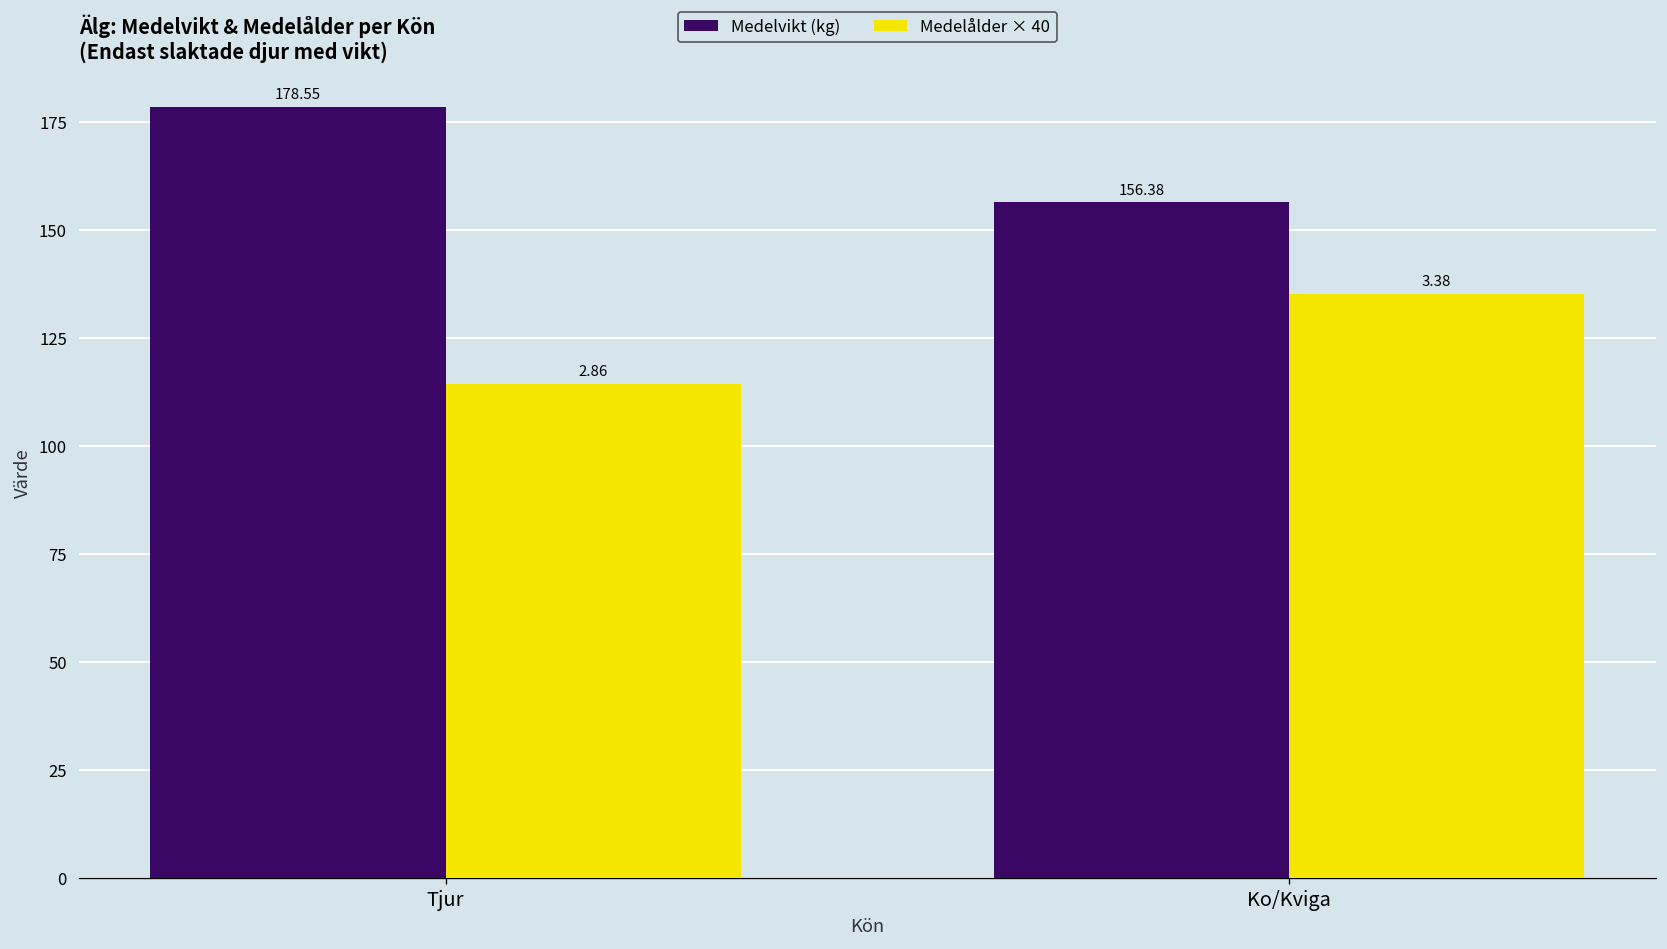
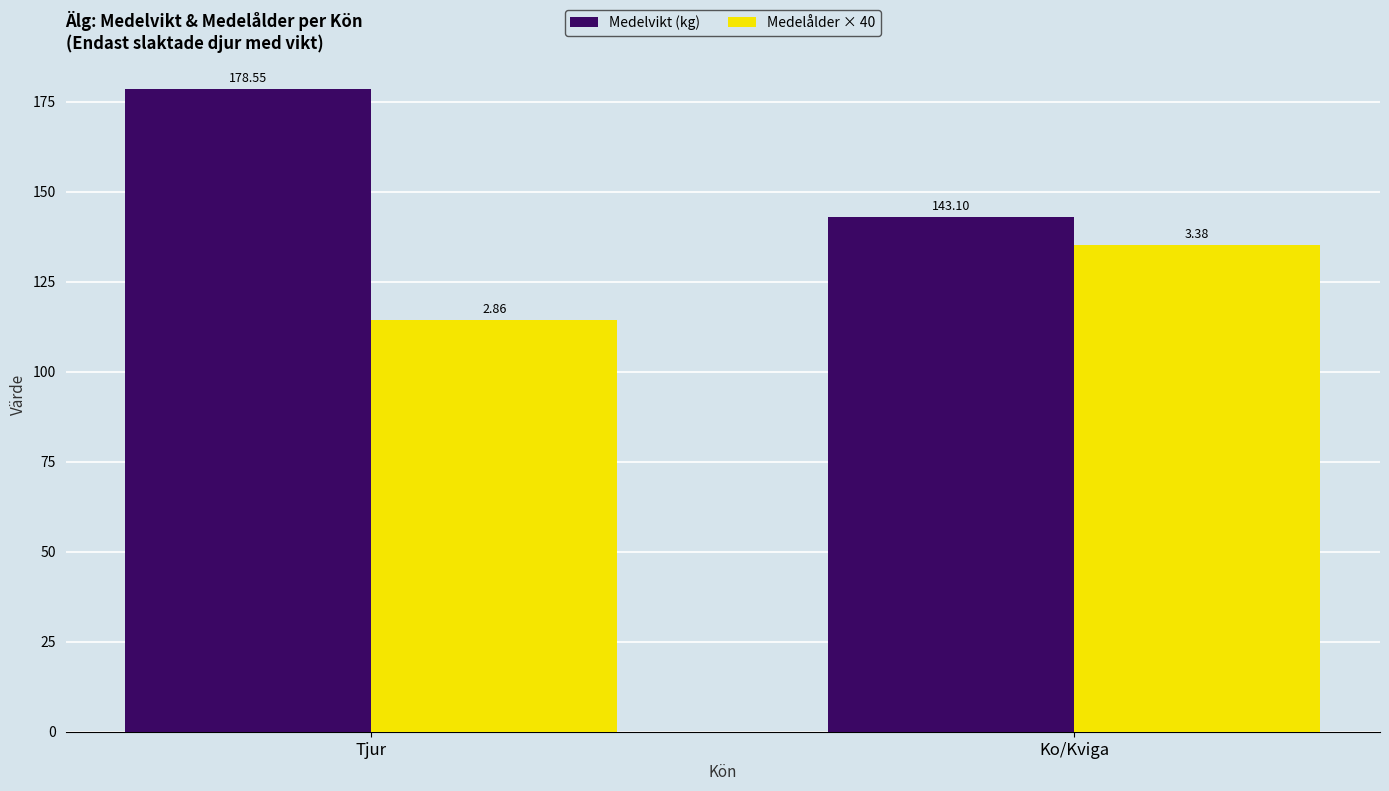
  {
    "Medelvikt (kg)": {
      "Tjur": 178.55,
-     "Ko/Kviga": 156.38
+     "Ko/Kviga": 143.10
    }
  }
